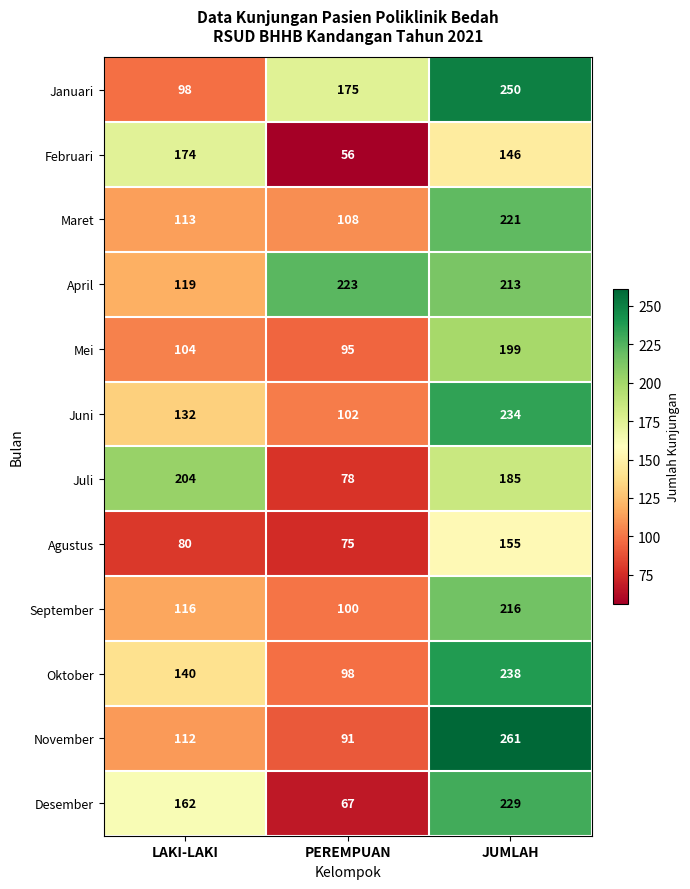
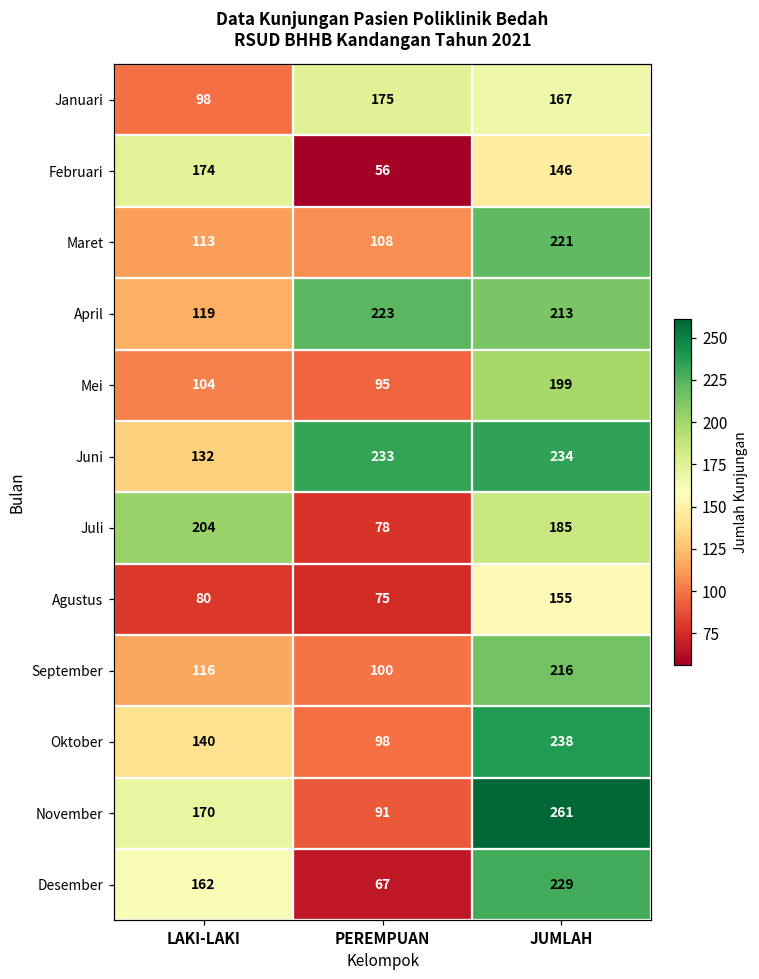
  {
    "Januari": {
      "LAKI-LAKI": 98,
      "PEREMPUAN": 175,
-     "JUMLAH": 250
+     "JUMLAH": 167
    },
    "Februari": {
      "LAKI-LAKI": 174,
      "PEREMPUAN": 56,
      "JUMLAH": 146
    },
    "Maret": {
      "LAKI-LAKI": 113,
      "PEREMPUAN": 108,
      "JUMLAH": 221
    },
    "April": {
      "LAKI-LAKI": 119,
      "PEREMPUAN": 223,
      "JUMLAH": 213
    },
    "Mei": {
      "LAKI-LAKI": 104,
      "PEREMPUAN": 95,
      "JUMLAH": 199
    },
    "Juni": {
      "LAKI-LAKI": 132,
-     "PEREMPUAN": 102,
+     "PEREMPUAN": 233,
      "JUMLAH": 234
    },
    "Juli": {
      "LAKI-LAKI": 204,
      "PEREMPUAN": 78,
      "JUMLAH": 185
    },
    "Agustus": {
      "LAKI-LAKI": 80,
      "PEREMPUAN": 75,
      "JUMLAH": 155
    },
    "September": {
      "LAKI-LAKI": 116,
      "PEREMPUAN": 100,
      "JUMLAH": 216
    },
    "Oktober": {
      "LAKI-LAKI": 140,
      "PEREMPUAN": 98,
      "JUMLAH": 238
    },
    "November": {
-     "LAKI-LAKI": 112,
+     "LAKI-LAKI": 170,
      "PEREMPUAN": 91,
      "JUMLAH": 261
    },
    "Desember": {
      "LAKI-LAKI": 162,
      "PEREMPUAN": 67,
      "JUMLAH": 229
    }
  }
